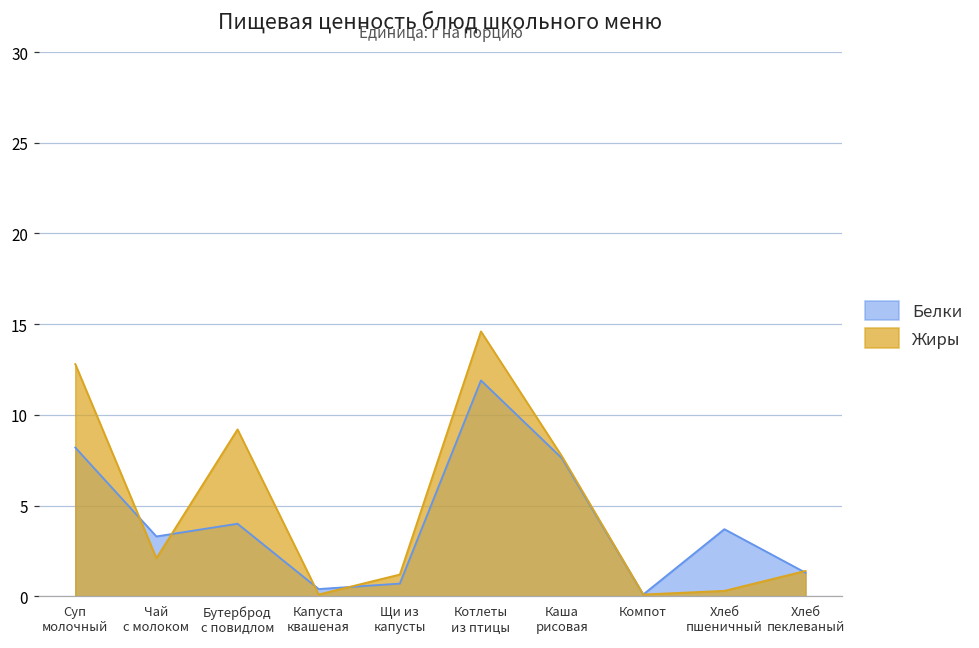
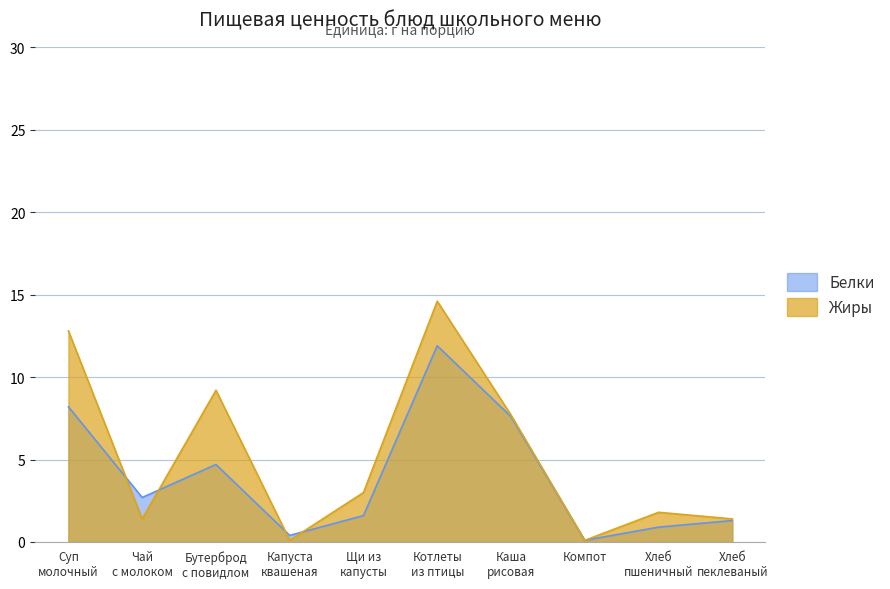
  {
    "Белки": {
      "Суп молочный": 8.2,
-     "Чай с молоком": 3.3,
-     "Бутерброд с повидлом": 4.0,
+     "Чай с молоком": 2.7,
+     "Бутерброд с повидлом": 4.7,
      "Капуста квашеная": 0.4,
-     "Щи из капусты": 0.7,
+     "Щи из капусты": 1.6,
      "Котлеты из птицы": 11.9,
-     "Хлеб пшеничный": 3.7
+     "Хлеб пшеничный": 0.9
    },
    "Жиры": {
      "Суп молочный": 12.8,
-     "Чай с молоком": 2.1,
+     "Чай с молоком": 1.4,
      "Бутерброд с повидлом": 9.2,
      "Капуста квашеная": 0.1,
-     "Щи из капусты": 1.2,
+     "Щи из капусты": 3.0,
      "Котлеты из птицы": 14.6,
-     "Хлеб пшеничный": 0.3
+     "Хлеб пшеничный": 1.8
    }
  }
